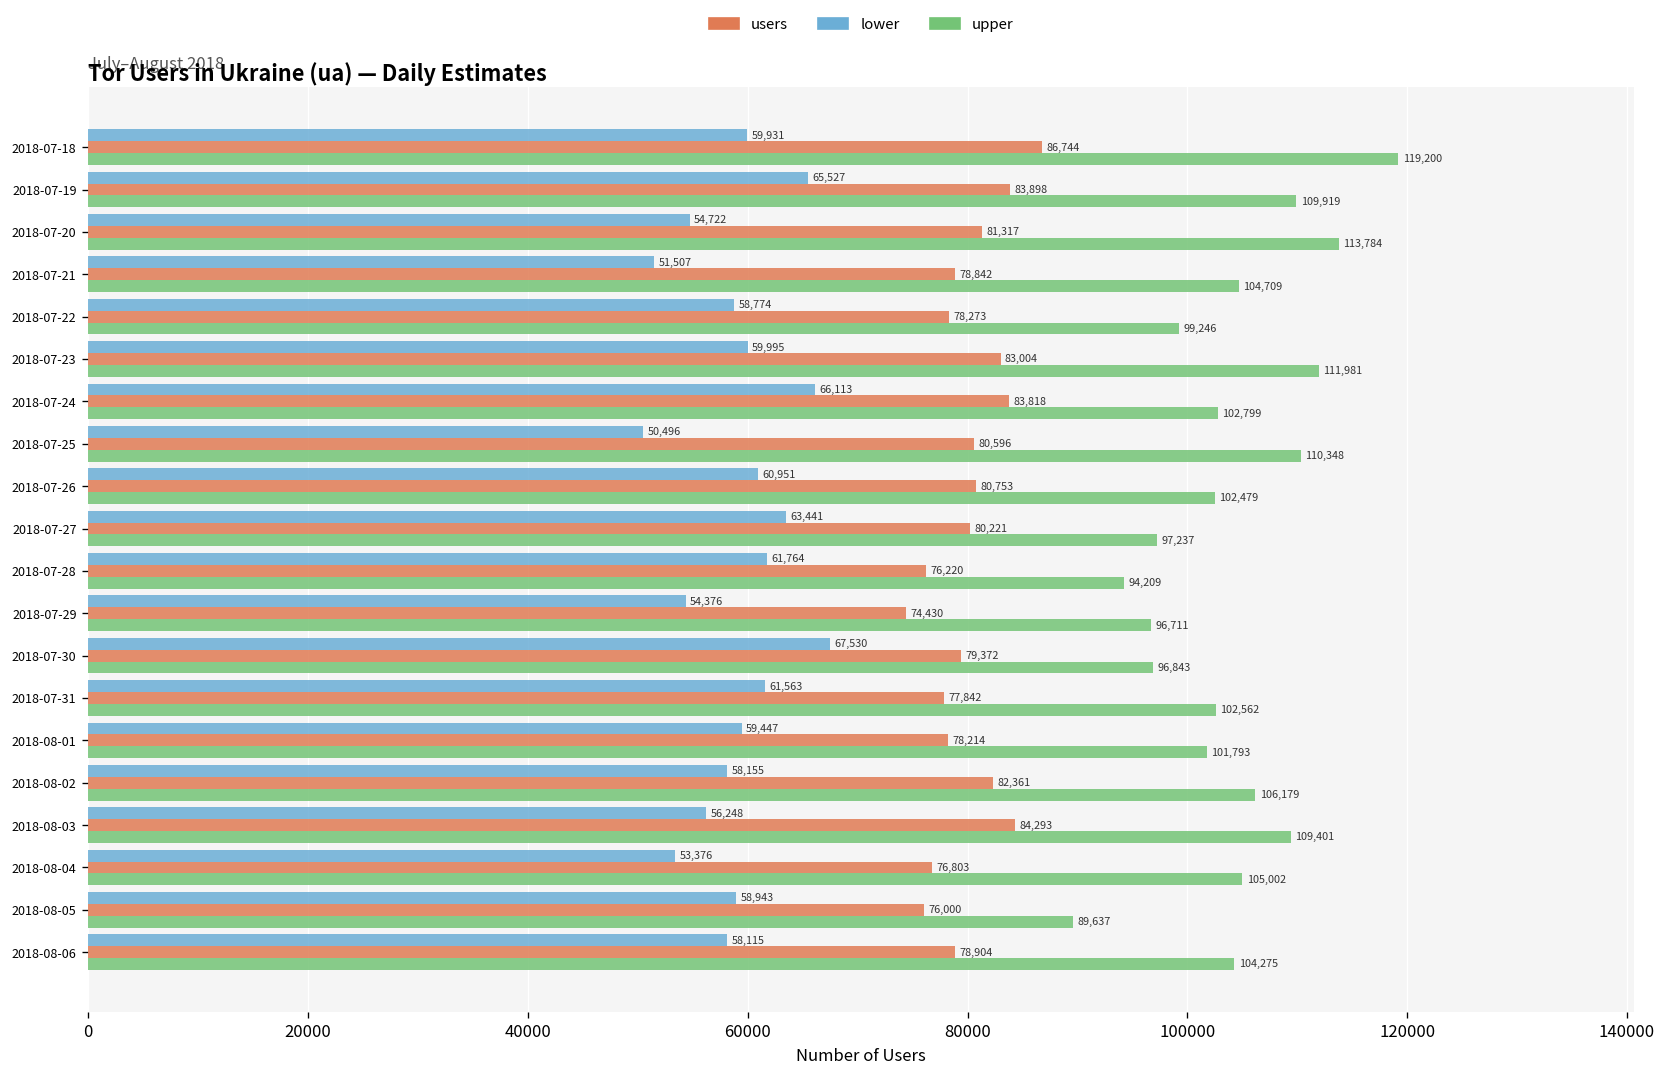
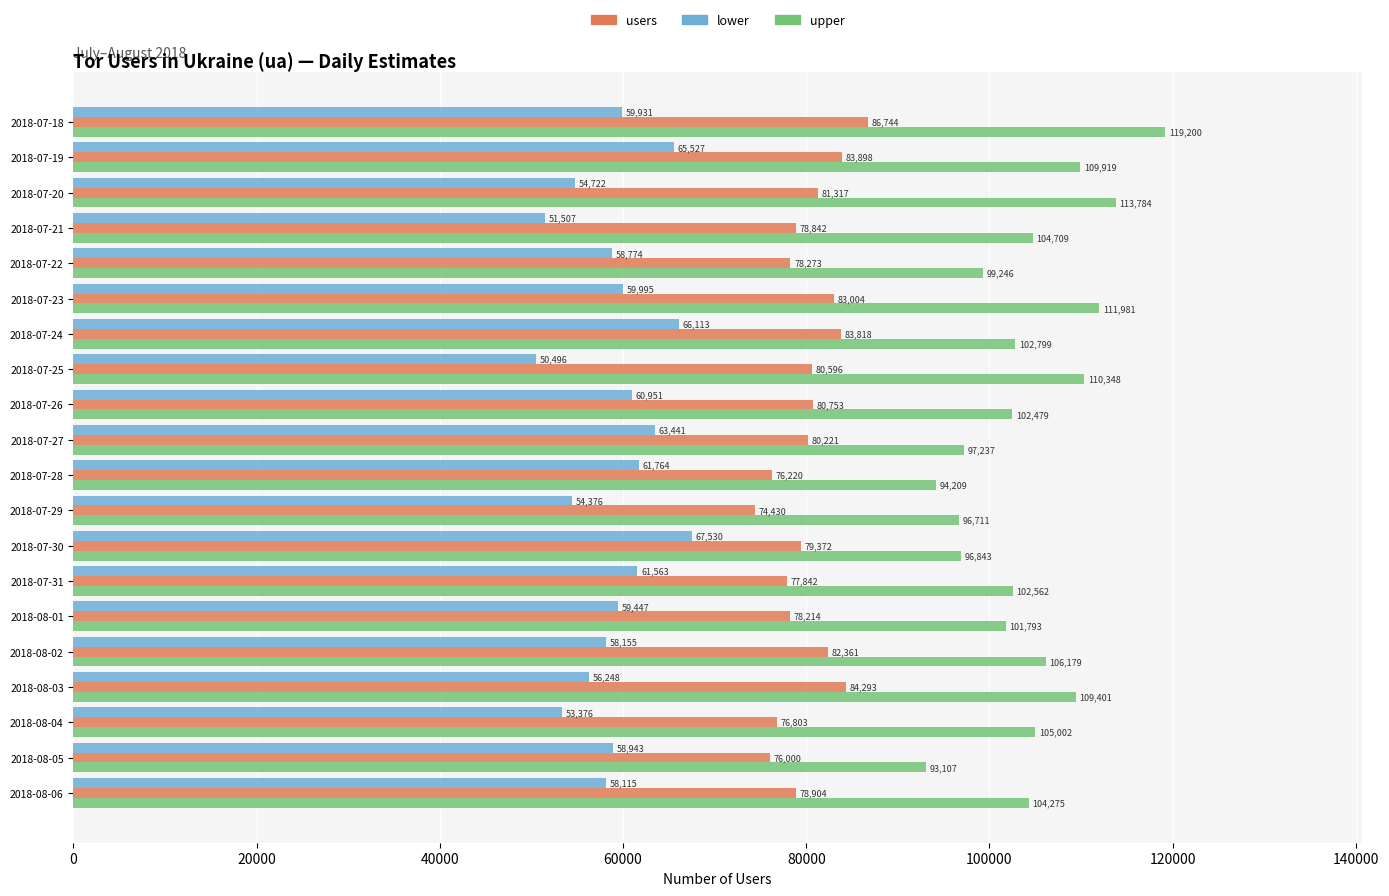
  {
    "upper": {
      "2018-07-18": "119,200",
      "2018-07-19": "109,919",
      "2018-07-20": "113,784",
      "2018-07-21": "104,709",
      "2018-07-22": "99,246",
      "2018-07-23": "111,981",
      "2018-07-24": "102,799",
      "2018-07-25": "110,348",
      "2018-07-26": "102,479",
      "2018-07-27": "97,237",
      "2018-07-28": "94,209",
      "2018-07-29": "96,711",
      "2018-07-30": "96,843",
      "2018-07-31": "102,562",
      "2018-08-01": "101,793",
      "2018-08-02": "106,179",
      "2018-08-03": "109,401",
      "2018-08-04": "105,002",
-     "2018-08-05": "89,637",
+     "2018-08-05": "93,107",
      "2018-08-06": "104,275"
    },
    "users": {
      "2018-07-18": "86,744",
      "2018-07-19": "83,898",
      "2018-07-20": "81,317",
      "2018-07-21": "78,842",
      "2018-07-22": "78,273",
      "2018-07-23": "83,004",
      "2018-07-24": "83,818",
      "2018-07-25": "80,596",
      "2018-07-26": "80,753",
      "2018-07-27": "80,221",
      "2018-07-28": "76,220",
      "2018-07-29": "74,430",
      "2018-07-30": "79,372",
      "2018-07-31": "77,842",
      "2018-08-01": "78,214",
      "2018-08-02": "82,361",
      "2018-08-03": "84,293",
      "2018-08-04": "76,803",
      "2018-08-05": "76,000",
      "2018-08-06": "78,904"
    },
    "lower": {
      "2018-07-18": "59,931",
      "2018-07-19": "65,527",
      "2018-07-20": "54,722",
      "2018-07-21": "51,507",
      "2018-07-22": "58,774",
      "2018-07-23": "59,995",
      "2018-07-24": "66,113",
      "2018-07-25": "50,496",
      "2018-07-26": "60,951",
      "2018-07-27": "63,441",
      "2018-07-28": "61,764",
      "2018-07-29": "54,376",
      "2018-07-30": "67,530",
      "2018-07-31": "61,563",
      "2018-08-01": "59,447",
      "2018-08-02": "58,155",
      "2018-08-03": "56,248",
      "2018-08-04": "53,376",
      "2018-08-05": "58,943",
      "2018-08-06": "58,115"
    }
  }
